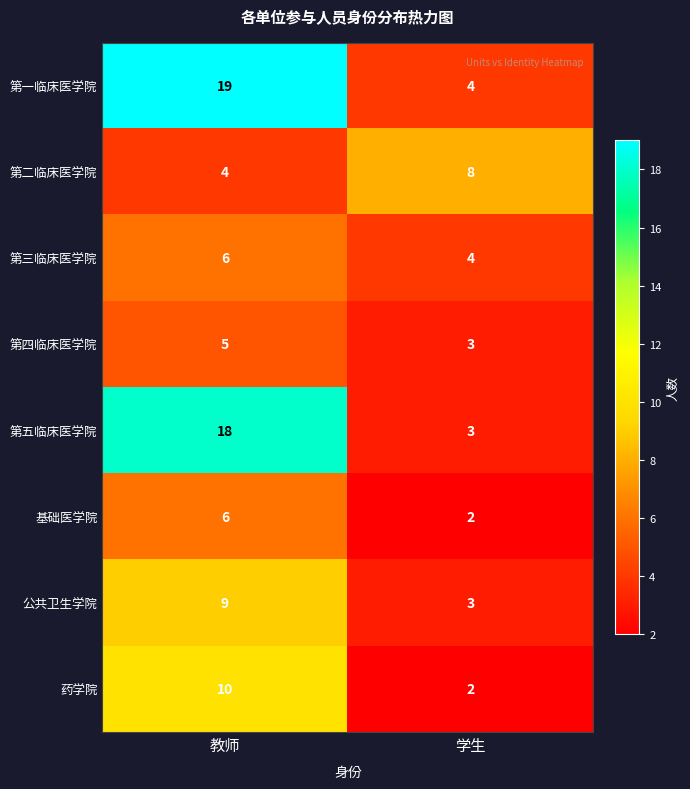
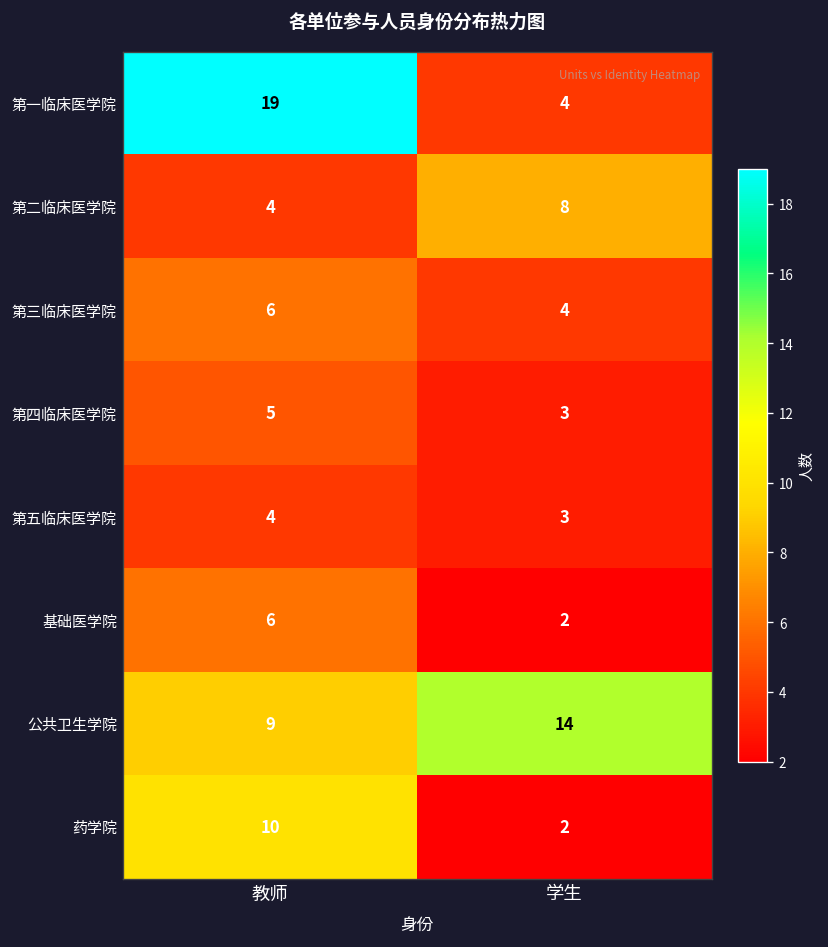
  {
    "第一临床医学院": {
      "教师": 19
    },
    "第二临床医学院": {
      "教师": 4,
      "学生": 8
    },
    "第三临床医学院": {
      "教师": 6,
      "学生": 4
    },
    "第四临床医学院": {
      "教师": 5,
      "学生": 3
    },
    "第五临床医学院": {
-     "教师": 18,
+     "教师": 4,
      "学生": 3
    },
    "基础医学院": {
      "教师": 6,
      "学生": 2
    },
    "公共卫生学院": {
      "教师": 9,
-     "学生": 3
+     "学生": 14
    },
    "药学院": {
      "教师": 10,
      "学生": 2
    }
  }
